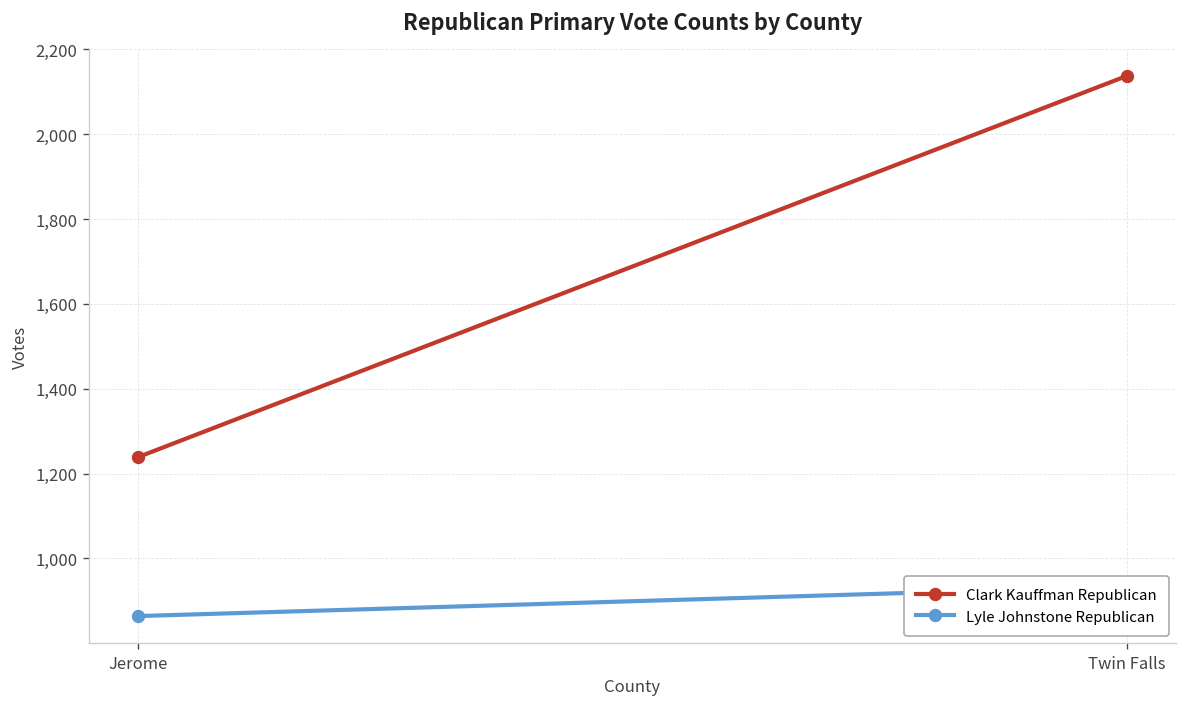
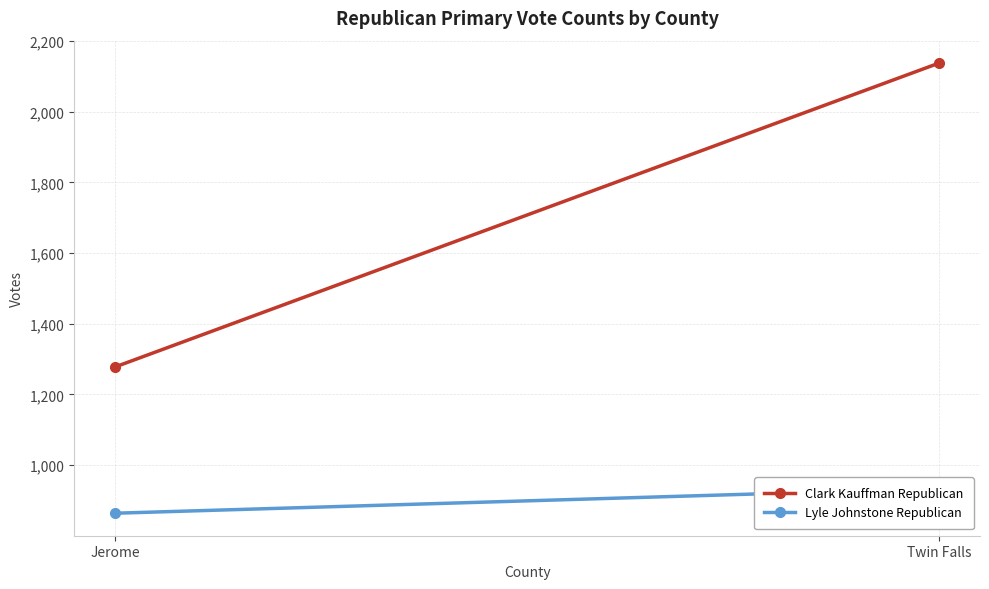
  {
    "Clark Kauffman Republican": {
-     "Jerome": "1,240",
+     "Jerome": "1,280",
      "Twin Falls": "2,140"
    },
    "Lyle Johnstone Republican": {
      "Jerome": "860"
    }
  }
